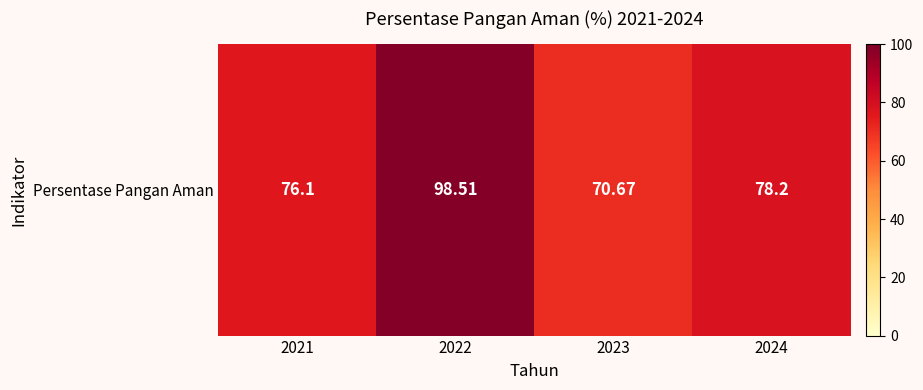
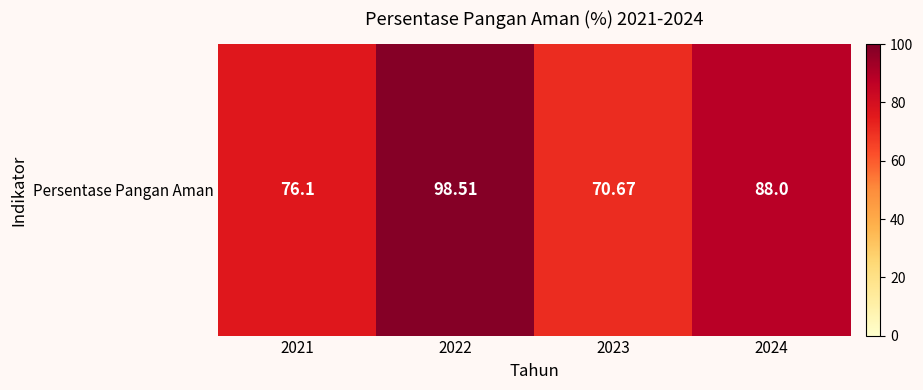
  {
    "Persentase Pangan Aman": {
      "2021": 76.1,
      "2022": 98.51,
      "2023": 70.67,
-     "2024": 78.2
+     "2024": 88.0
    }
  }
